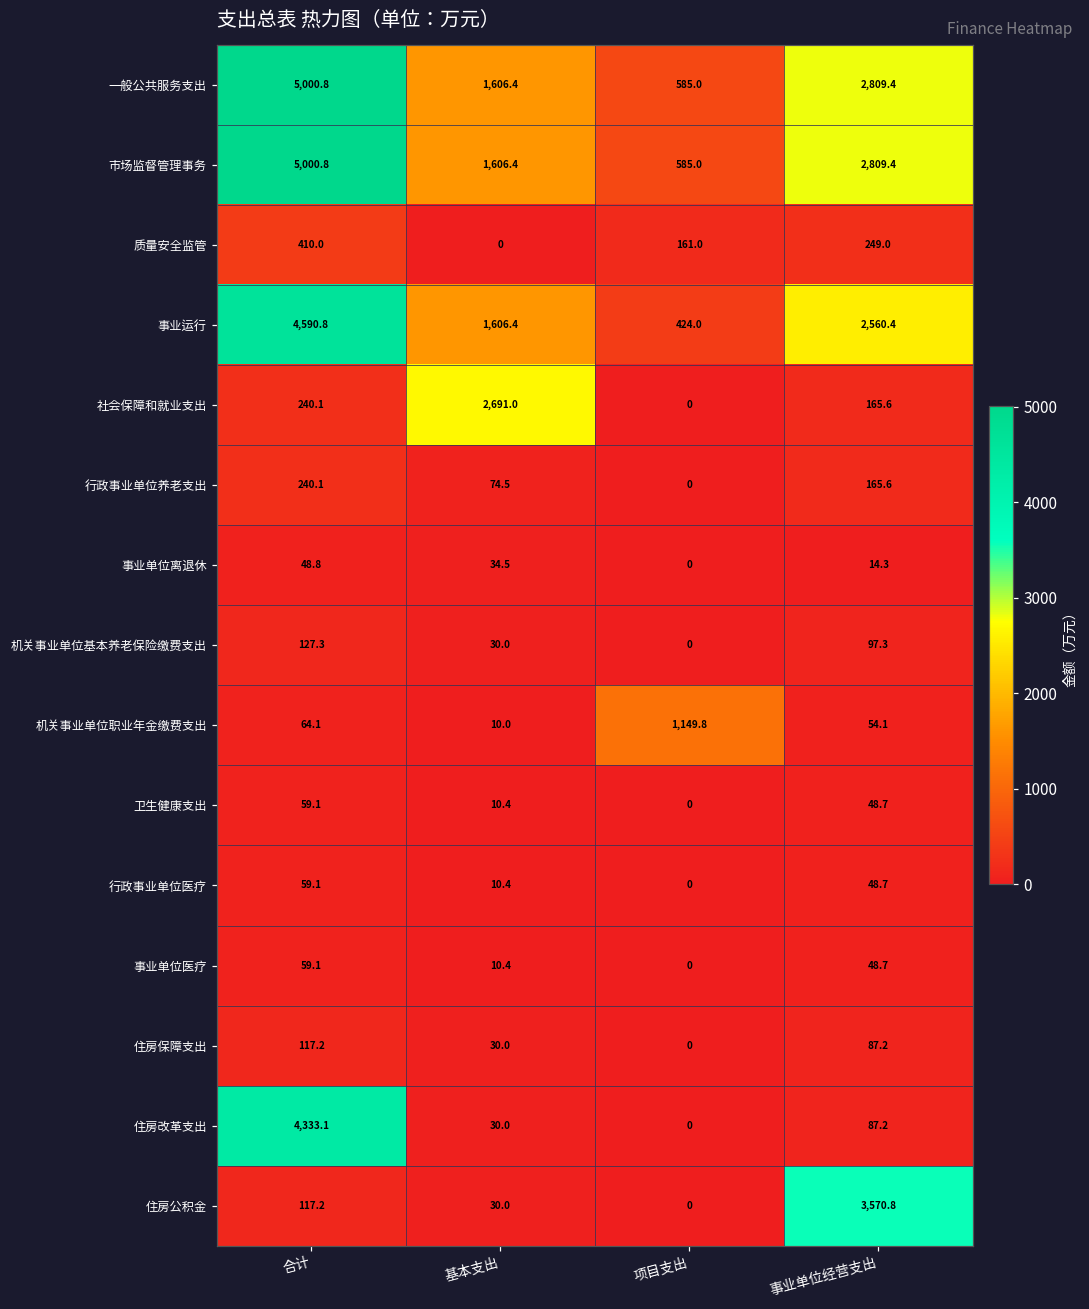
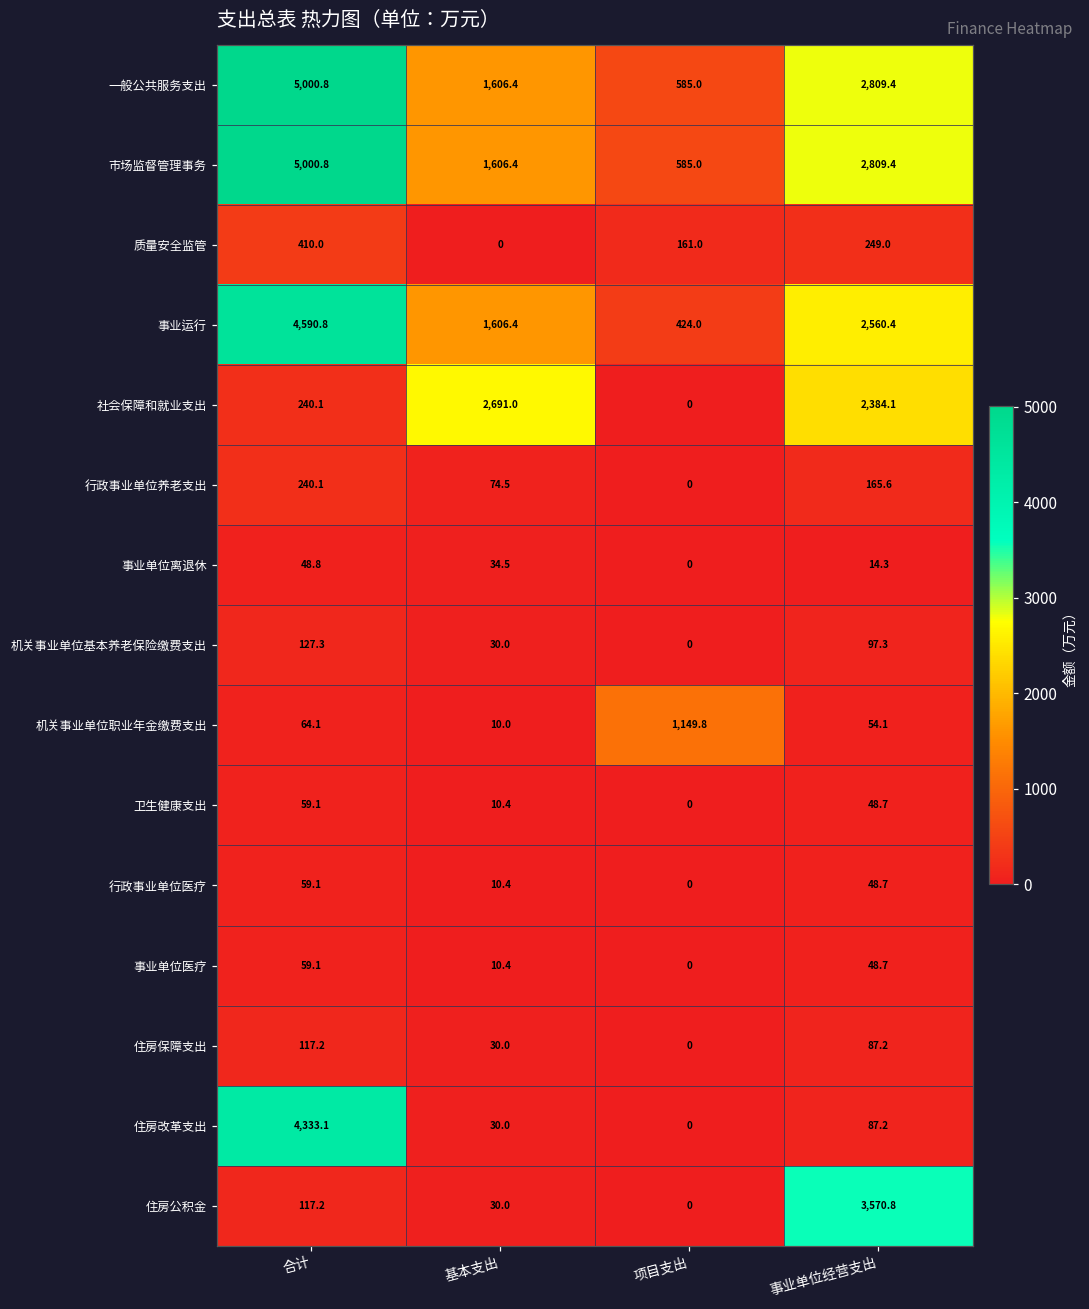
  {
    "一般公共服务支出": {
      "合计": "5,000.8",
      "基本支出": "1,606.4",
      "项目支出": "585.0",
      "事业单位经营支出": "2,809.4"
    },
    "市场监督管理事务": {
      "合计": "5,000.8",
      "基本支出": "1,606.4",
      "项目支出": "585.0",
      "事业单位经营支出": "2,809.4"
    },
    "质量安全监管": {
      "合计": "410.0",
      "基本支出": "0",
      "项目支出": "161.0",
      "事业单位经营支出": "249.0"
    },
    "事业运行": {
      "合计": "4,590.8",
      "基本支出": "1,606.4",
      "项目支出": "424.0",
      "事业单位经营支出": "2,560.4"
    },
    "社会保障和就业支出": {
      "合计": "240.1",
      "基本支出": "2,691.0",
      "项目支出": "0",
-     "事业单位经营支出": "165.6"
+     "事业单位经营支出": "2,384.1"
    },
    "行政事业单位养老支出": {
      "合计": "240.1",
      "基本支出": "74.5",
      "项目支出": "0",
      "事业单位经营支出": "165.6"
    },
    "事业单位离退休": {
      "合计": "48.8",
      "基本支出": "34.5",
      "项目支出": "0",
      "事业单位经营支出": "14.3"
    },
    "机关事业单位基本养老保险缴费支出": {
      "合计": "127.3",
      "基本支出": "30.0",
      "项目支出": "0",
      "事业单位经营支出": "97.3"
    },
    "机关事业单位职业年金缴费支出": {
      "合计": "64.1",
      "基本支出": "10.0",
      "项目支出": "1,149.8",
      "事业单位经营支出": "54.1"
    },
    "卫生健康支出": {
      "合计": "59.1",
      "基本支出": "10.4",
      "项目支出": "0",
      "事业单位经营支出": "48.7"
    },
    "行政事业单位医疗": {
      "合计": "59.1",
      "基本支出": "10.4",
      "项目支出": "0",
      "事业单位经营支出": "48.7"
    },
    "事业单位医疗": {
      "合计": "59.1",
      "基本支出": "10.4",
      "项目支出": "0",
      "事业单位经营支出": "48.7"
    },
    "住房保障支出": {
      "合计": "117.2",
      "基本支出": "30.0",
      "项目支出": "0",
      "事业单位经营支出": "87.2"
    },
    "住房改革支出": {
      "合计": "4,333.1",
      "基本支出": "30.0",
      "项目支出": "0",
      "事业单位经营支出": "87.2"
    },
    "住房公积金": {
      "合计": "117.2",
      "基本支出": "30.0",
      "项目支出": "0",
      "事业单位经营支出": "3,570.8"
    }
  }
